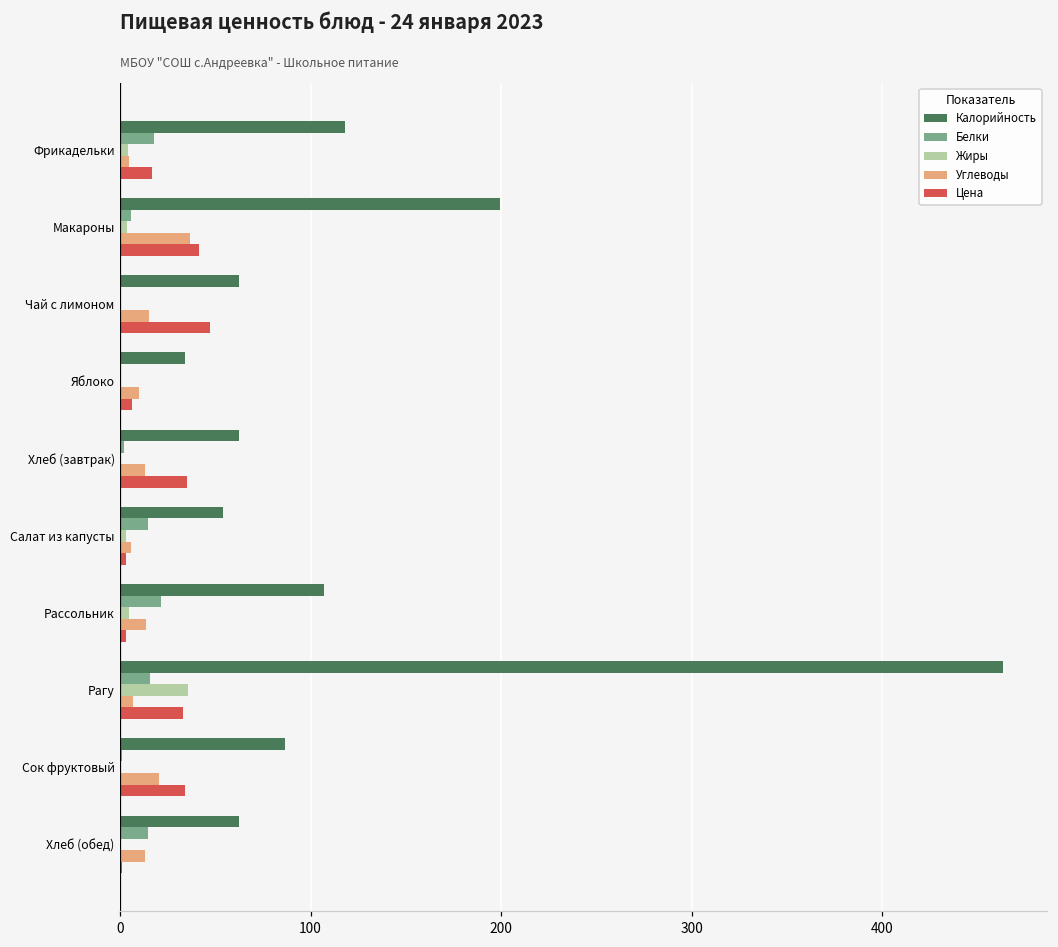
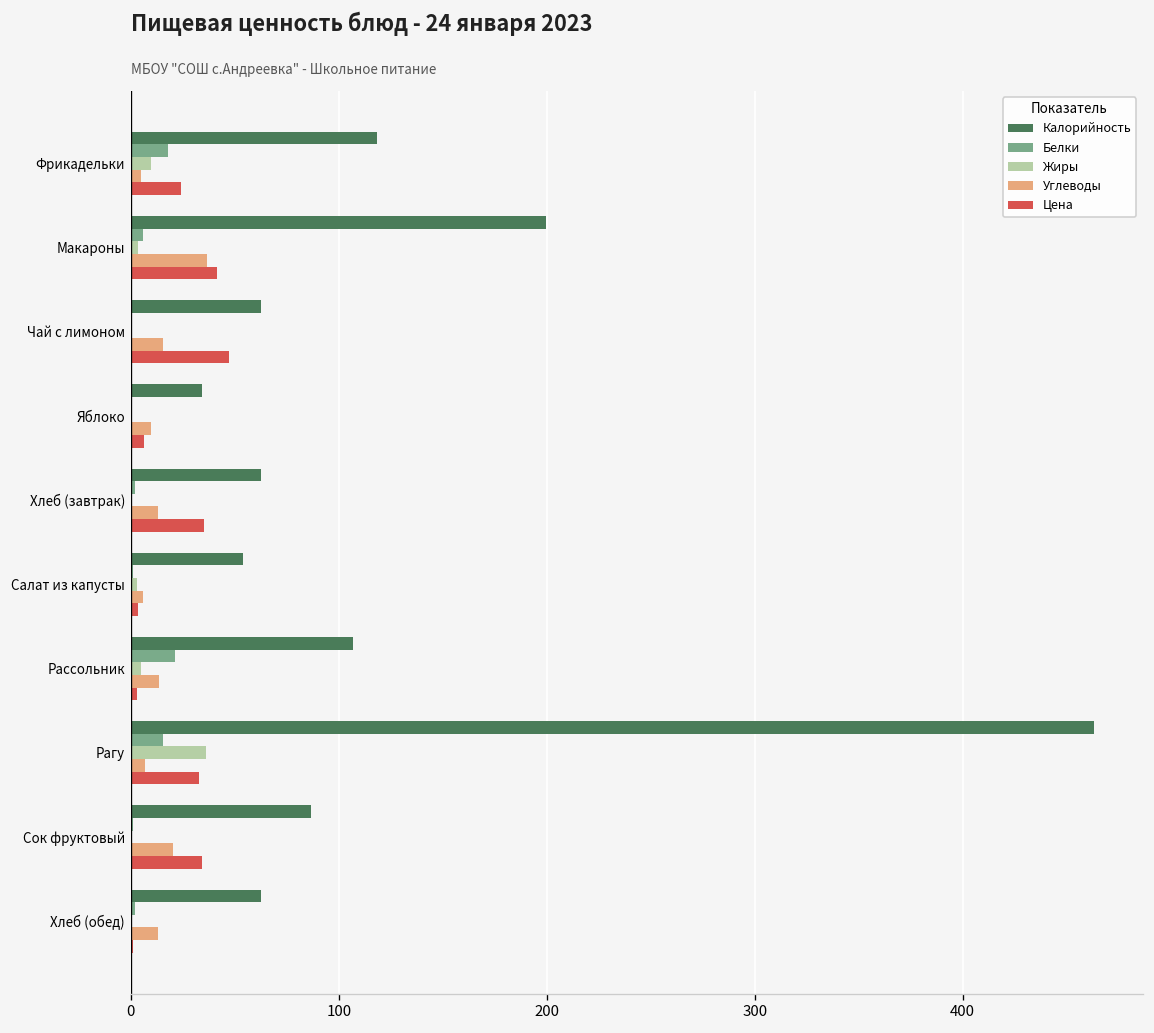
  {
    "Калорийность": {
      "Фрикадельки": 118,
      "Макароны": 199,
      "Чай с лимоном": 62,
      "Яблоко": 34,
      "Хлеб (завтрак)": 63,
      "Салат из капусты": 54,
      "Рассольник": 107,
      "Рагу": 463,
      "Сок фруктовый": 87,
      "Хлеб (обед)": 63
    },
    "Белки": {
      "Фрикадельки": 18,
      "Макароны": 6,
      "Хлеб (завтрак)": 2,
-     "Салат из капусты": 15,
+     "Салат из капусты": 1,
      "Рассольник": 21,
      "Рагу": 16,
-     "Хлеб (обед)": 15
+     "Хлеб (обед)": 2
    },
    "Жиры": {
-     "Фрикадельки": 4,
+     "Фрикадельки": 10,
      "Макароны": 3,
      "Салат из капусты": 3,
      "Рассольник": 5,
      "Рагу": 36
    },
    "Углеводы": {
      "Фрикадельки": 5,
      "Макароны": 36,
      "Чай с лимоном": 15,
      "Яблоко": 10,
      "Хлеб (завтрак)": 13,
      "Салат из капусты": 6,
      "Рассольник": 14,
      "Рагу": 7,
      "Сок фруктовый": 20,
      "Хлеб (обед)": 13
    },
    "Цена": {
-     "Фрикадельки": 17,
+     "Фрикадельки": 24,
      "Макароны": 41,
      "Чай с лимоном": 47,
      "Яблоко": 6,
      "Хлеб (завтрак)": 35,
      "Салат из капусты": 3,
      "Рассольник": 3,
      "Рагу": 33,
      "Сок фруктовый": 34
    }
  }
